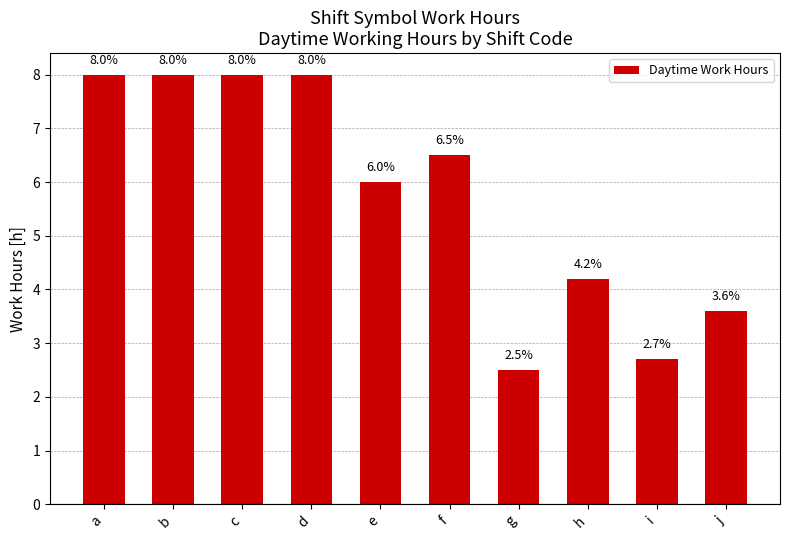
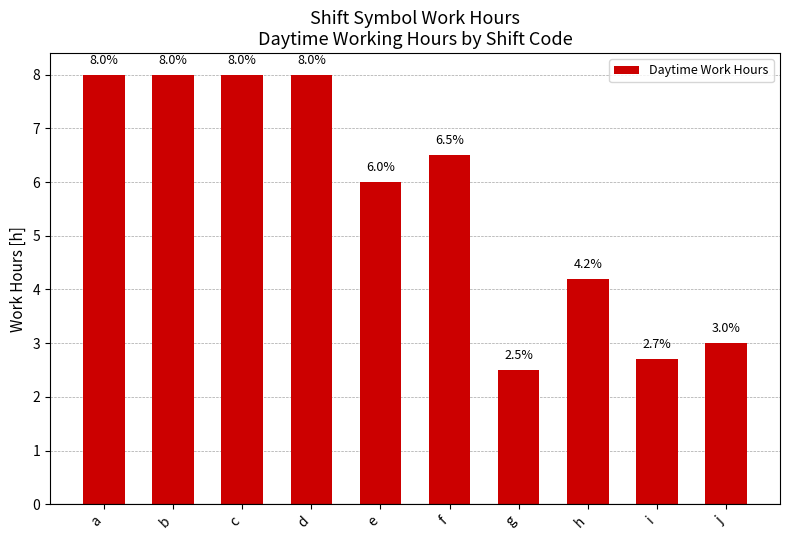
  {
    "a": "8.0%",
    "b": "8.0%",
    "c": "8.0%",
    "d": "8.0%",
    "e": "6.0%",
    "f": "6.5%",
    "g": "2.5%",
    "h": "4.2%",
    "i": "2.7%",
-   "j": "3.6%"
+   "j": "3.0%"
  }
